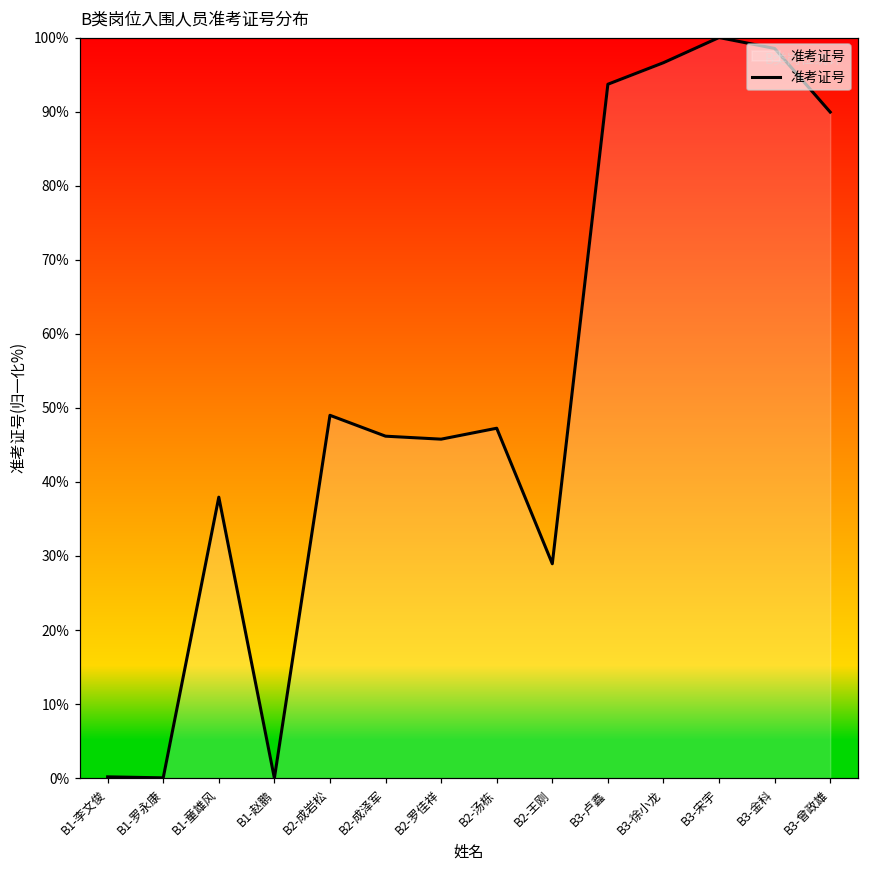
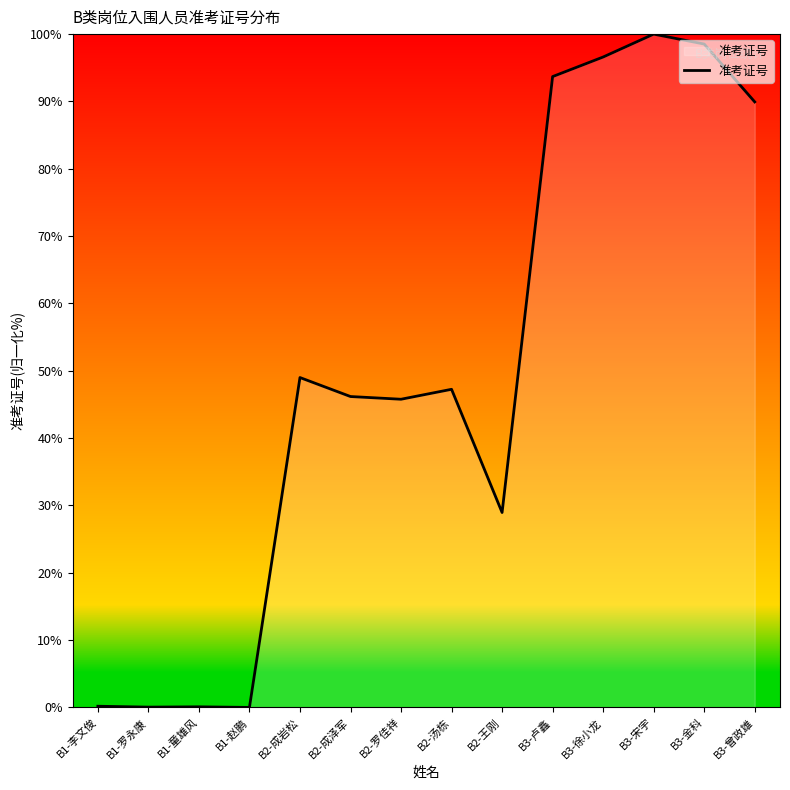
  {
    "B1-李文俊": "0%",
    "B1-罗永康": "0%",
-   "B1-童雄风": "38%",
+   "B1-童雄风": "0%",
    "B1-赵鹏": "0%",
    "B2-成岩松": "49%",
    "B2-成泽军": "46%",
    "B2-罗佳祥": "46%",
    "B2-汤栋": "47%",
    "B2-王刚": "29%",
    "B3-卢鑫": "94%",
    "B3-徐小龙": "97%",
    "B3-宋宇": "100%",
    "B3-曾政雄": "90%"
  }
